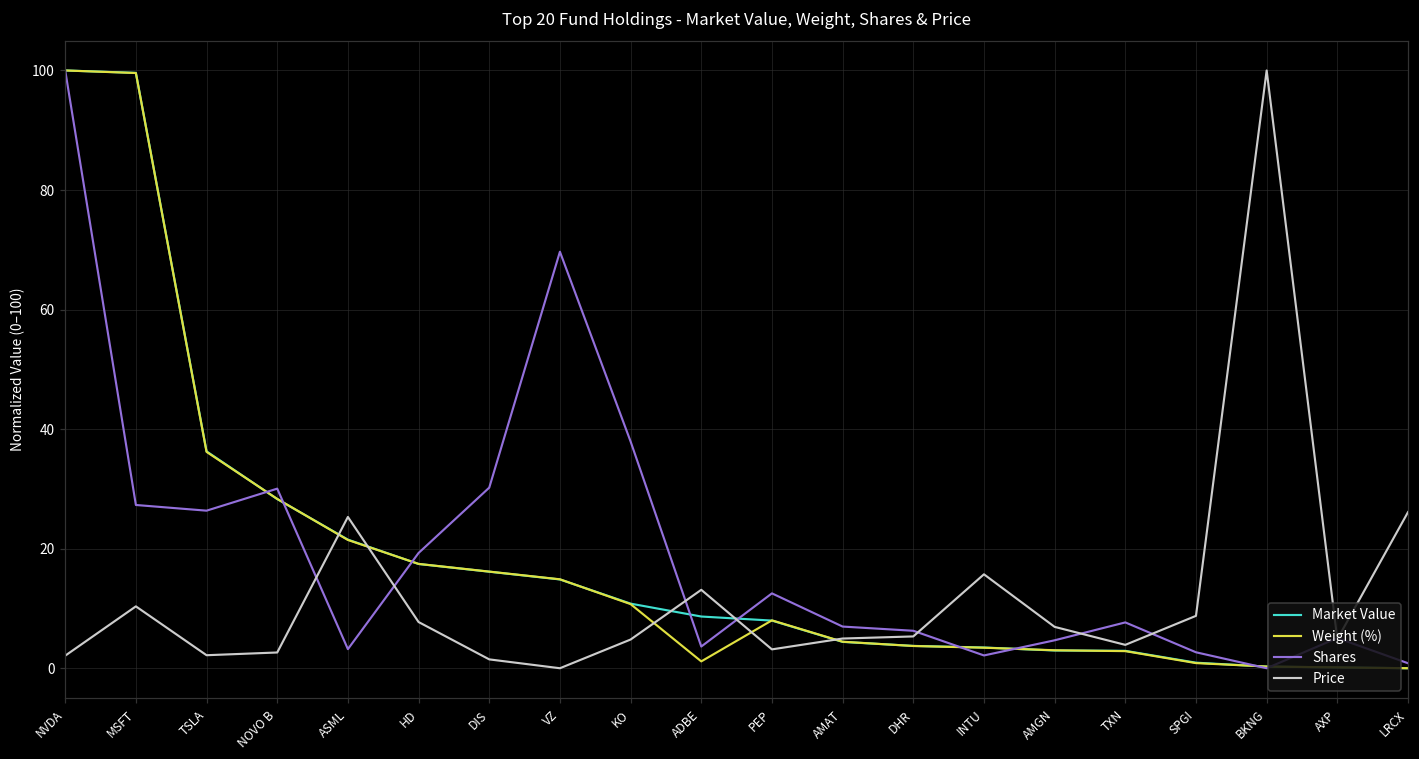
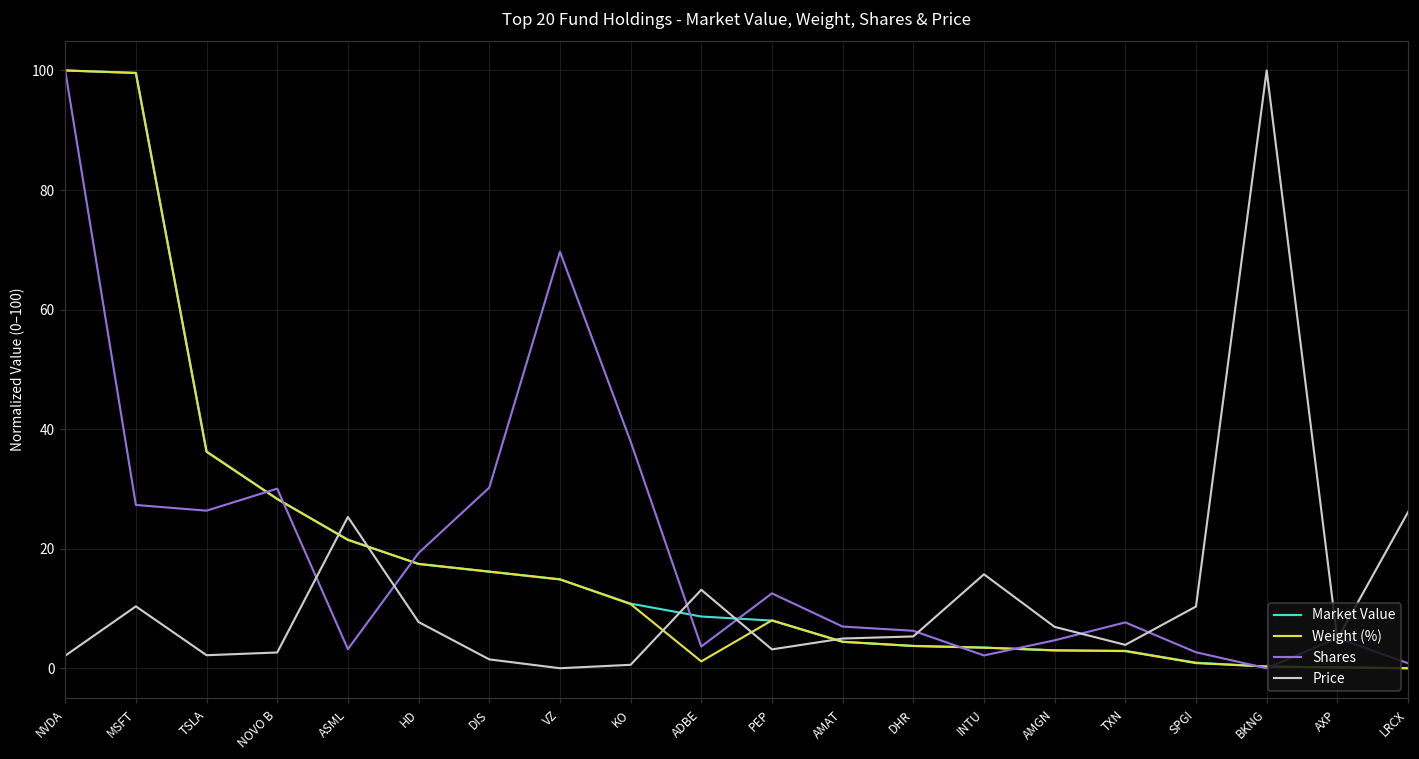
  {
    "Market Value": {
      "ADBE": 9
    },
    "Weight (%)": {
      "ADBE": 1
    },
    "Shares": {
      "MSFT": 27,
      "TSLA": 26,
      "NOVO B": 30,
      "ASML": 3,
      "HD": 19,
      "DIS": 30,
      "VZ": 70,
      "KO": 38,
      "ADBE": 4,
      "PEP": 13,
      "AMAT": 7,
      "DHR": 6,
      "INTU": 2,
      "AMGN": 5,
      "TXN": 8,
      "SPGI": 3,
      "LRCX": 1
    },
    "Price": {
      "NVDA": 2,
      "MSFT": 10,
      "TSLA": 2,
      "NOVO B": 3,
      "ASML": 25,
      "HD": 8,
      "DIS": 1,
      "VZ": 0,
-     "KO": 5,
+     "KO": 1,
      "ADBE": 13,
      "PEP": 3,
      "AMAT": 5,
      "DHR": 5,
      "INTU": 16,
      "AMGN": 7,
      "TXN": 4,
-     "SPGI": 9,
+     "SPGI": 10,
      "BKNG": 100,
      "LRCX": 26
    }
  }
